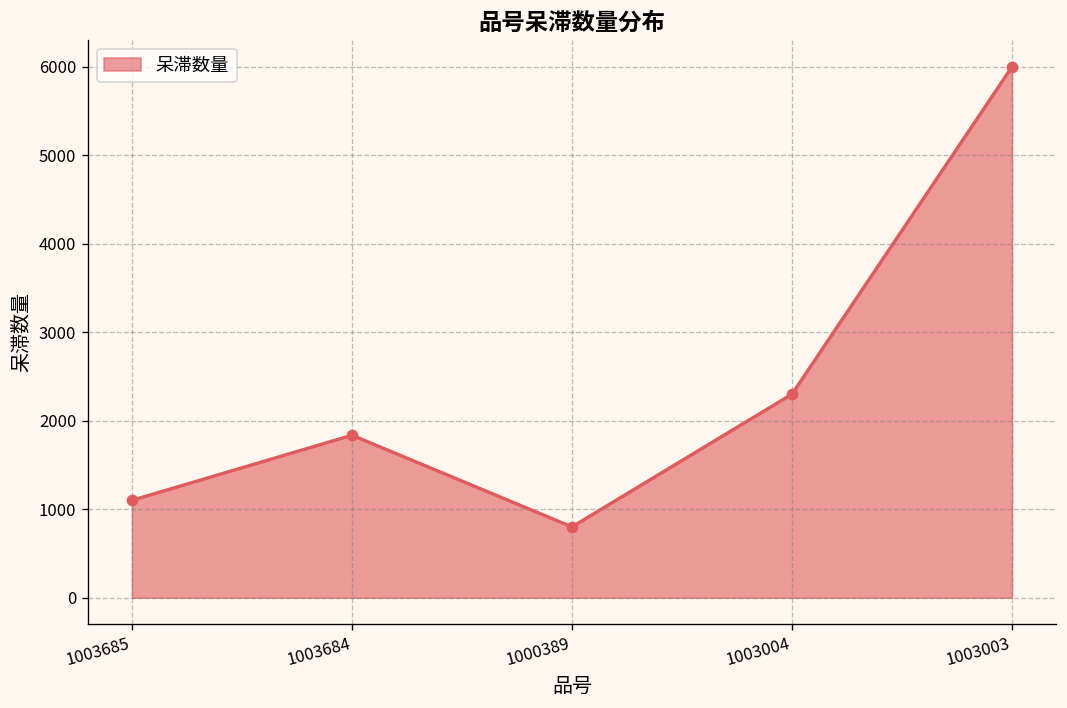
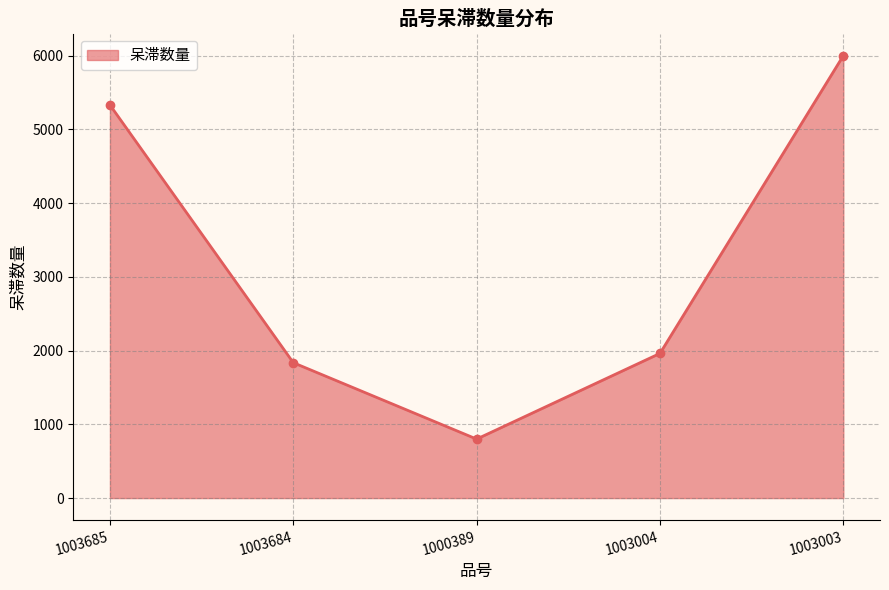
  {
-   "1003685": 1100,
+   "1003685": 5300,
    "1003684": 1800,
    "1000389": 800,
-   "1003004": 2300,
+   "1003004": 2000,
    "1003003": 6000
  }
